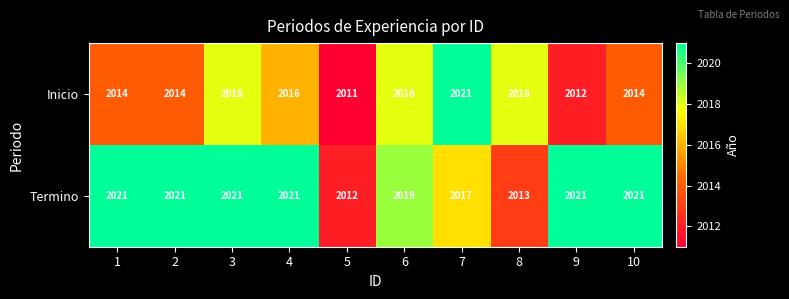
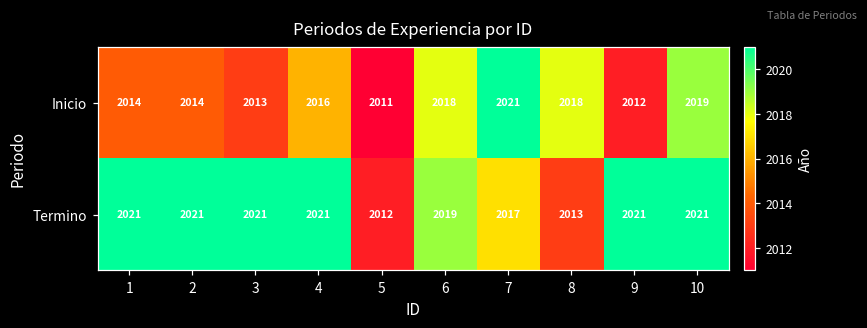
  {
    "Inicio": {
      "1": 2014,
      "2": 2014,
-     "3": 2018,
+     "3": 2013,
      "4": 2016,
      "5": 2011,
      "6": 2018,
      "7": 2021,
      "8": 2018,
      "9": 2012,
-     "10": 2014
+     "10": 2019
    },
    "Termino": {
      "1": 2021,
      "2": 2021,
      "3": 2021,
      "4": 2021,
      "5": 2012,
      "6": 2019,
      "7": 2017,
      "8": 2013,
      "9": 2021,
      "10": 2021
    }
  }
